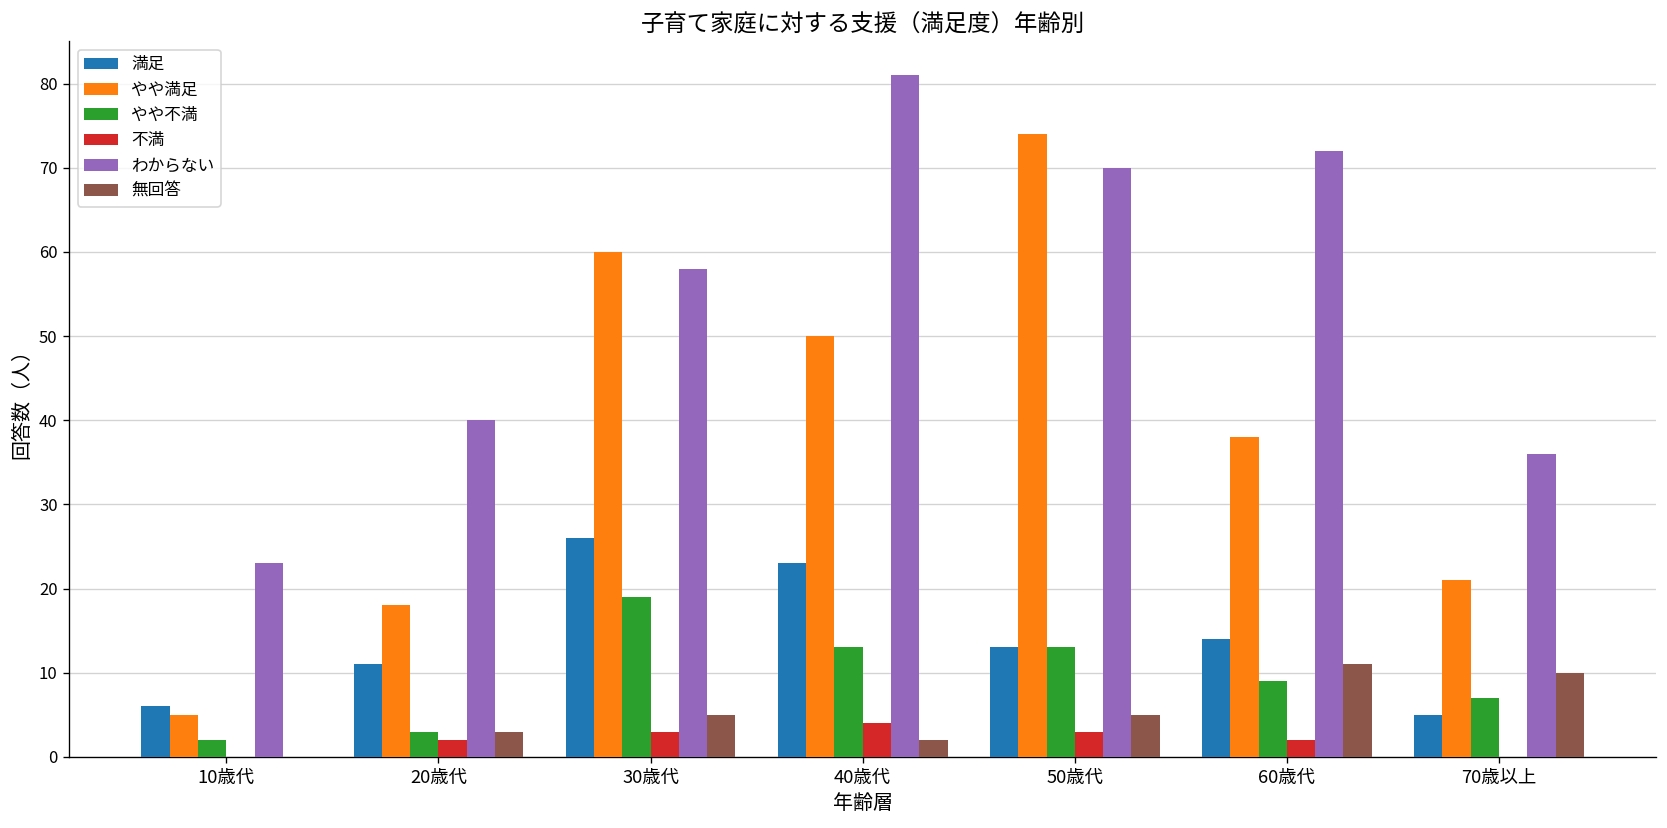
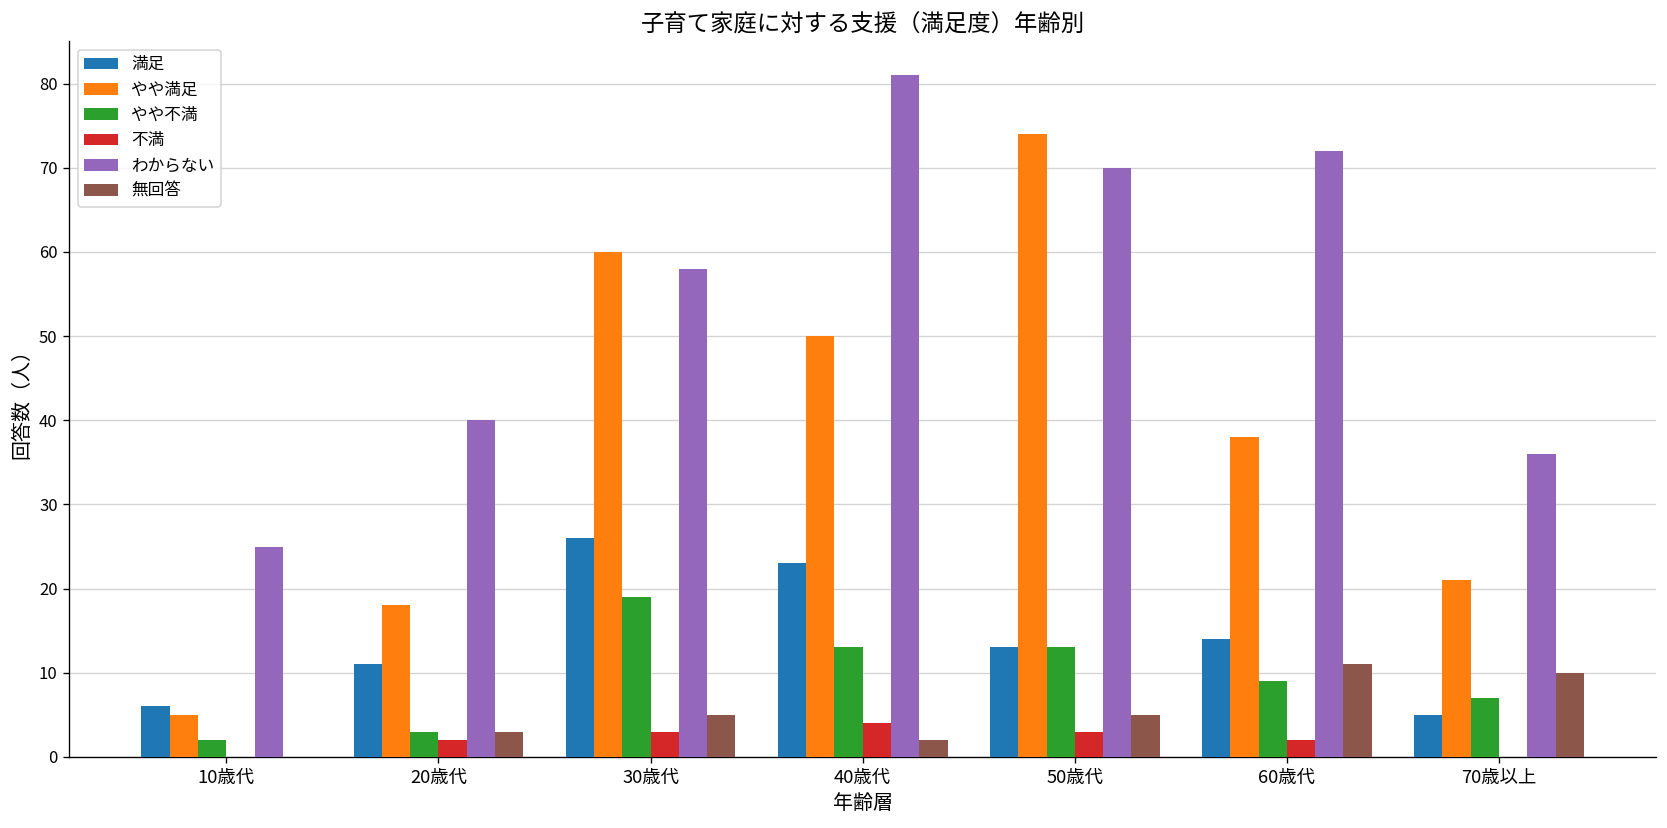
  {
    "満足": {
      "10歳代": 6,
      "20歳代": 11,
      "30歳代": 26,
      "40歳代": 23,
      "50歳代": 13,
      "60歳代": 14,
      "70歳以上": 5
    },
    "やや満足": {
      "10歳代": 5,
      "20歳代": 18,
      "30歳代": 60,
      "40歳代": 50,
      "50歳代": 74,
      "60歳代": 38,
      "70歳以上": 21
    },
    "やや不満": {
      "10歳代": 2,
      "20歳代": 3,
      "30歳代": 19,
      "40歳代": 13,
      "50歳代": 13,
      "60歳代": 9,
      "70歳以上": 7
    },
    "不満": {
      "10歳代": 0,
      "20歳代": 2,
      "30歳代": 3,
      "40歳代": 4,
      "50歳代": 3,
      "60歳代": 2,
      "70歳以上": 0
    },
    "わからない": {
-     "10歳代": 23,
+     "10歳代": 25,
      "20歳代": 40,
      "30歳代": 58,
      "40歳代": 81,
      "50歳代": 70,
      "60歳代": 72,
      "70歳以上": 36
    },
    "無回答": {
      "10歳代": 0,
      "20歳代": 3,
      "30歳代": 5,
      "40歳代": 2,
      "50歳代": 5,
      "60歳代": 11,
      "70歳以上": 10
    }
  }
